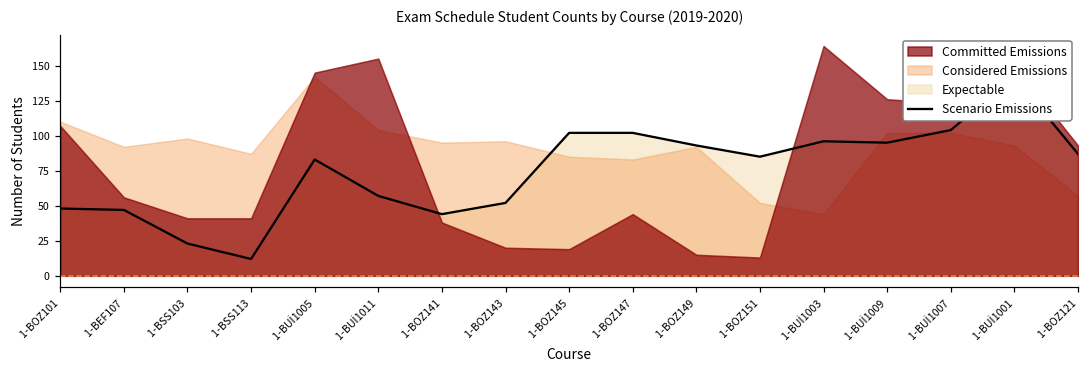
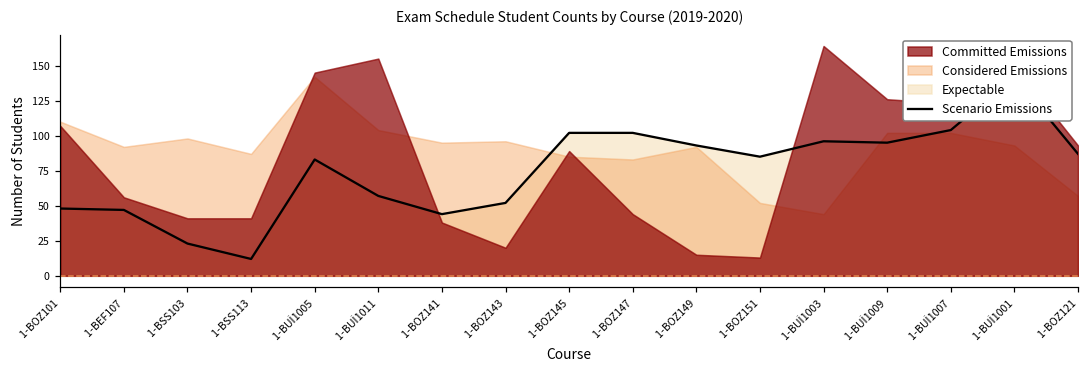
  {
    "Committed Emissions": {
      "1-BOZ101": 107,
      "1-BEF107": 56,
      "1-BSS103": 41,
      "1-BSS113": 41,
      "1-BUİ1005": 145,
      "1-BUİ1011": 155,
      "1-BOZ141": 38,
      "1-BOZ143": 20,
-     "1-BOZ145": 19,
+     "1-BOZ145": 89,
      "1-BOZ147": 44,
      "1-BOZ149": 15,
      "1-BOZ151": 13,
      "1-BUİ1003": 164,
      "1-BUİ1009": 126,
      "1-BOZ121": 93
    }
  }
